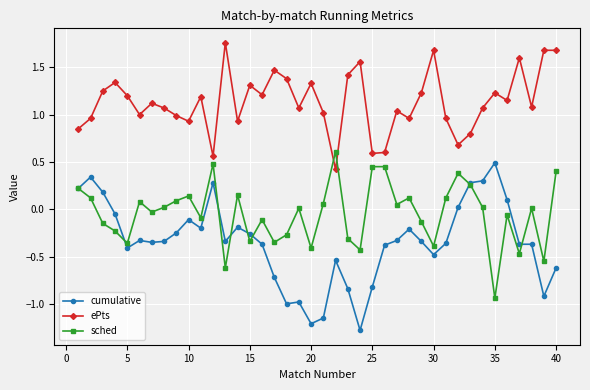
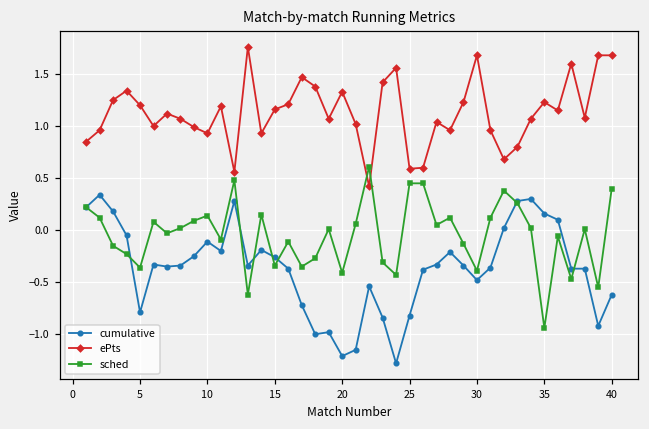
  {
    "cumulative": {
-     "5": -0.4,
+     "5": -0.8,
      "10": -0.1,
      "15": -0.3,
      "20": -1.2,
      "25": -0.8,
      "30": -0.5,
-     "35": 0.5,
+     "35": 0.2,
      "40": -0.6
    },
    "ePts": {
      "5": 1.2,
      "10": 0.9,
-     "15": 1.3,
+     "15": 1.2,
      "20": 1.3,
      "25": 0.6,
      "30": 1.7,
      "35": 1.2,
      "40": 1.7
    },
    "sched": {
      "5": -0.4,
      "10": 0.1,
      "15": -0.3,
      "20": -0.4,
      "25": 0.5,
      "30": -0.4,
      "35": -0.9,
      "40": 0.4
    }
  }
